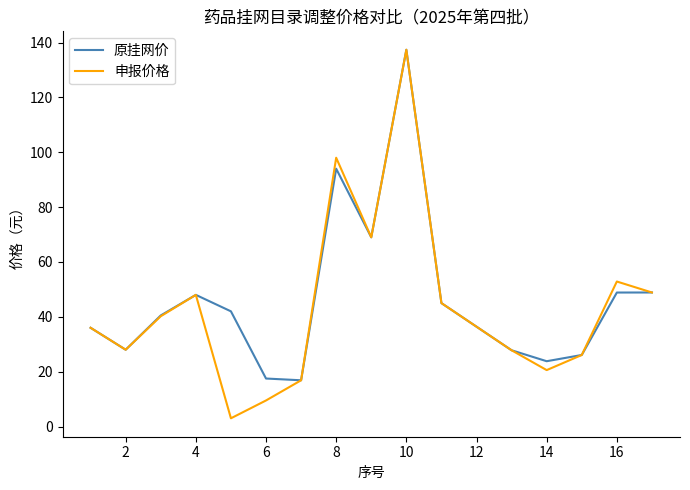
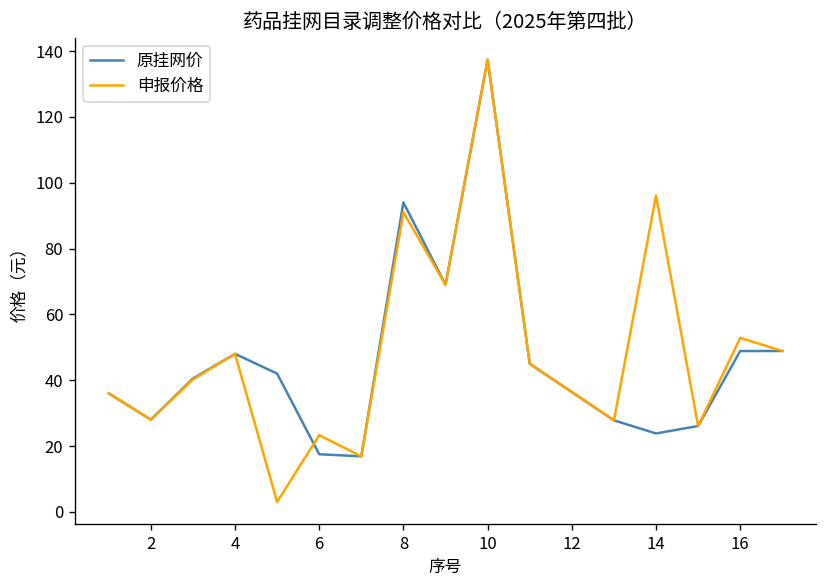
  {
    "原挂网价": {
      "6": 18,
      "8": 94,
      "14": 24,
      "16": 49
    },
    "申报价格": {
-     "6": 10,
-     "8": 98,
-     "14": 21,
+     "6": 23,
+     "8": 91,
+     "14": 96,
      "16": 53
    }
  }
